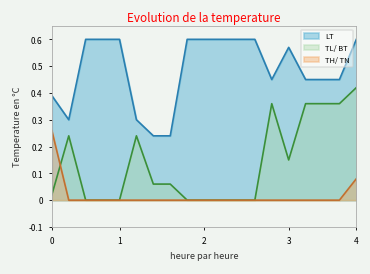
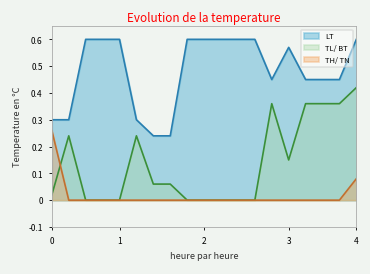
  {
    "LT": {
-     "0": 0.39,
+     "0": 0.30,
      "1": 0.60,
      "2": 0.60,
      "3": 0.57,
      "4": 0.60
    },
    "TL/ BT": {
      "0": 0.02,
      "3": 0.15,
      "4": 0.42
    },
    "TH/ TN": {
      "0": 0.26,
      "3": 0.00,
      "4": 0.08
    }
  }
